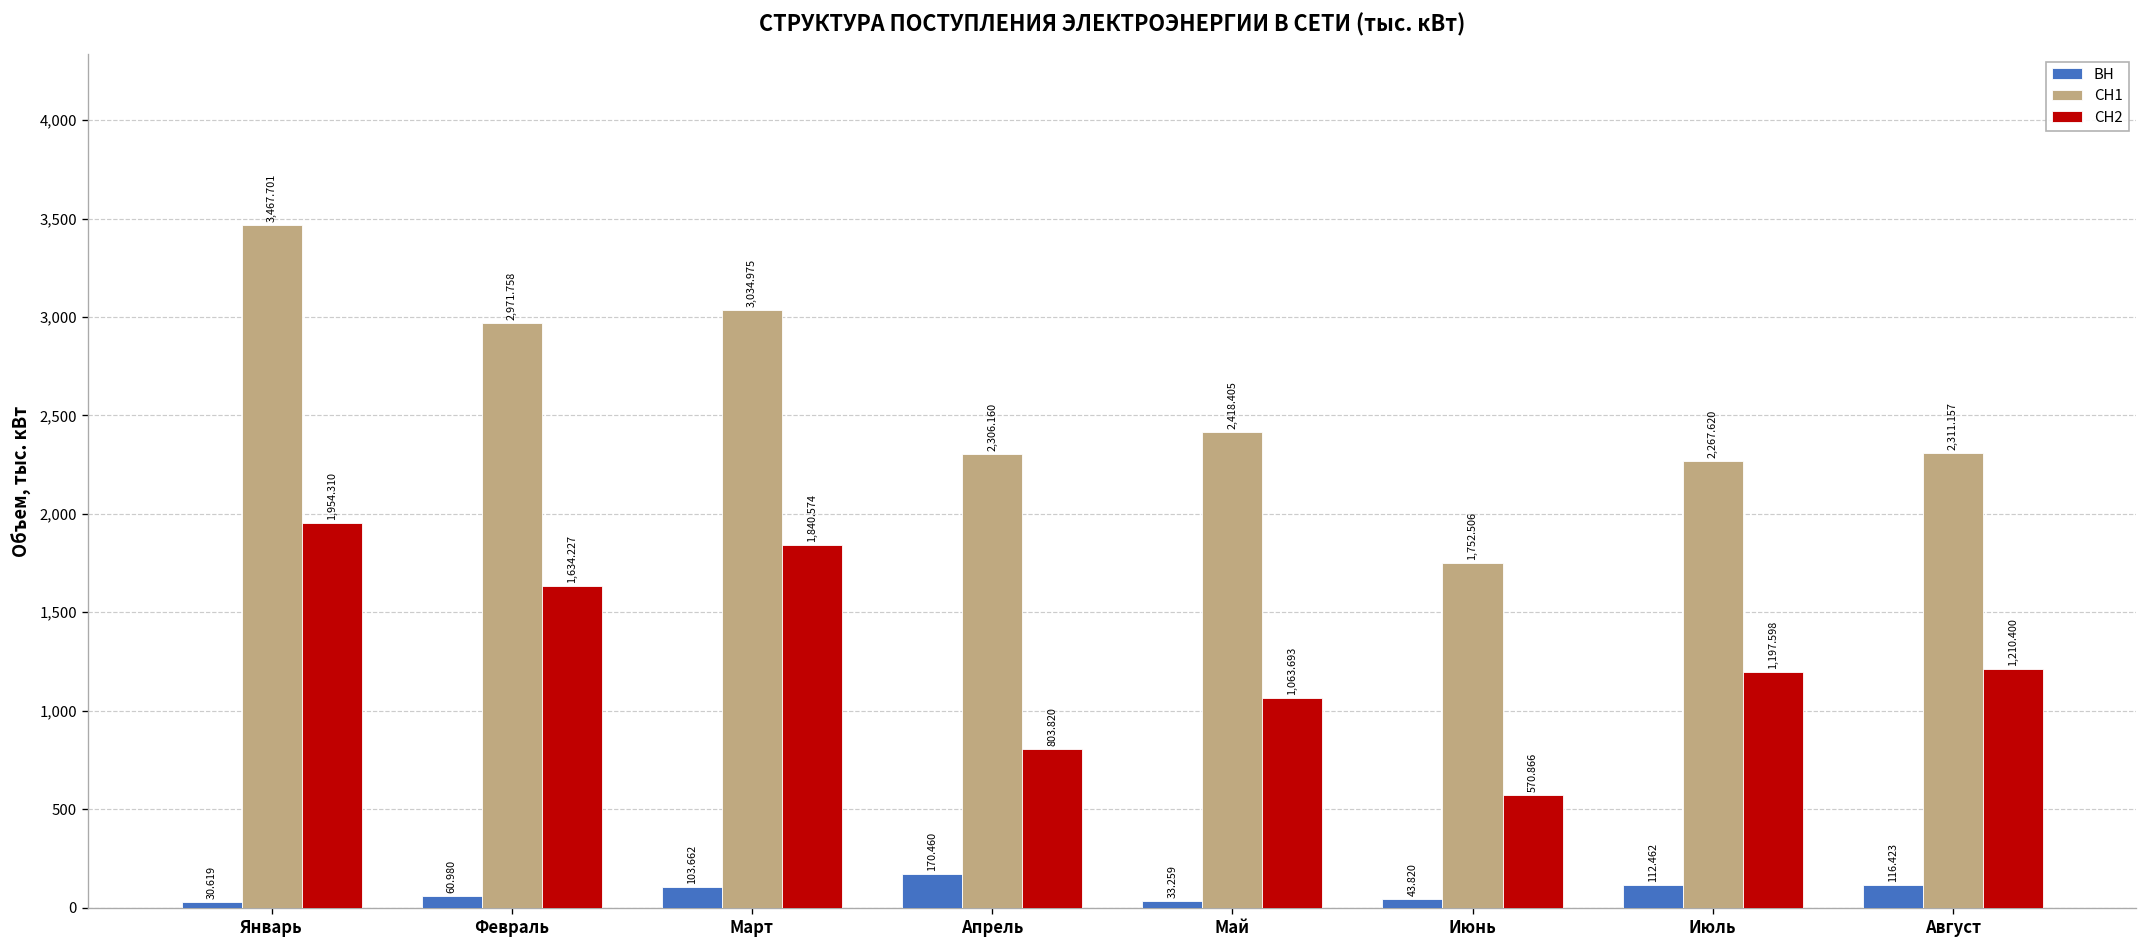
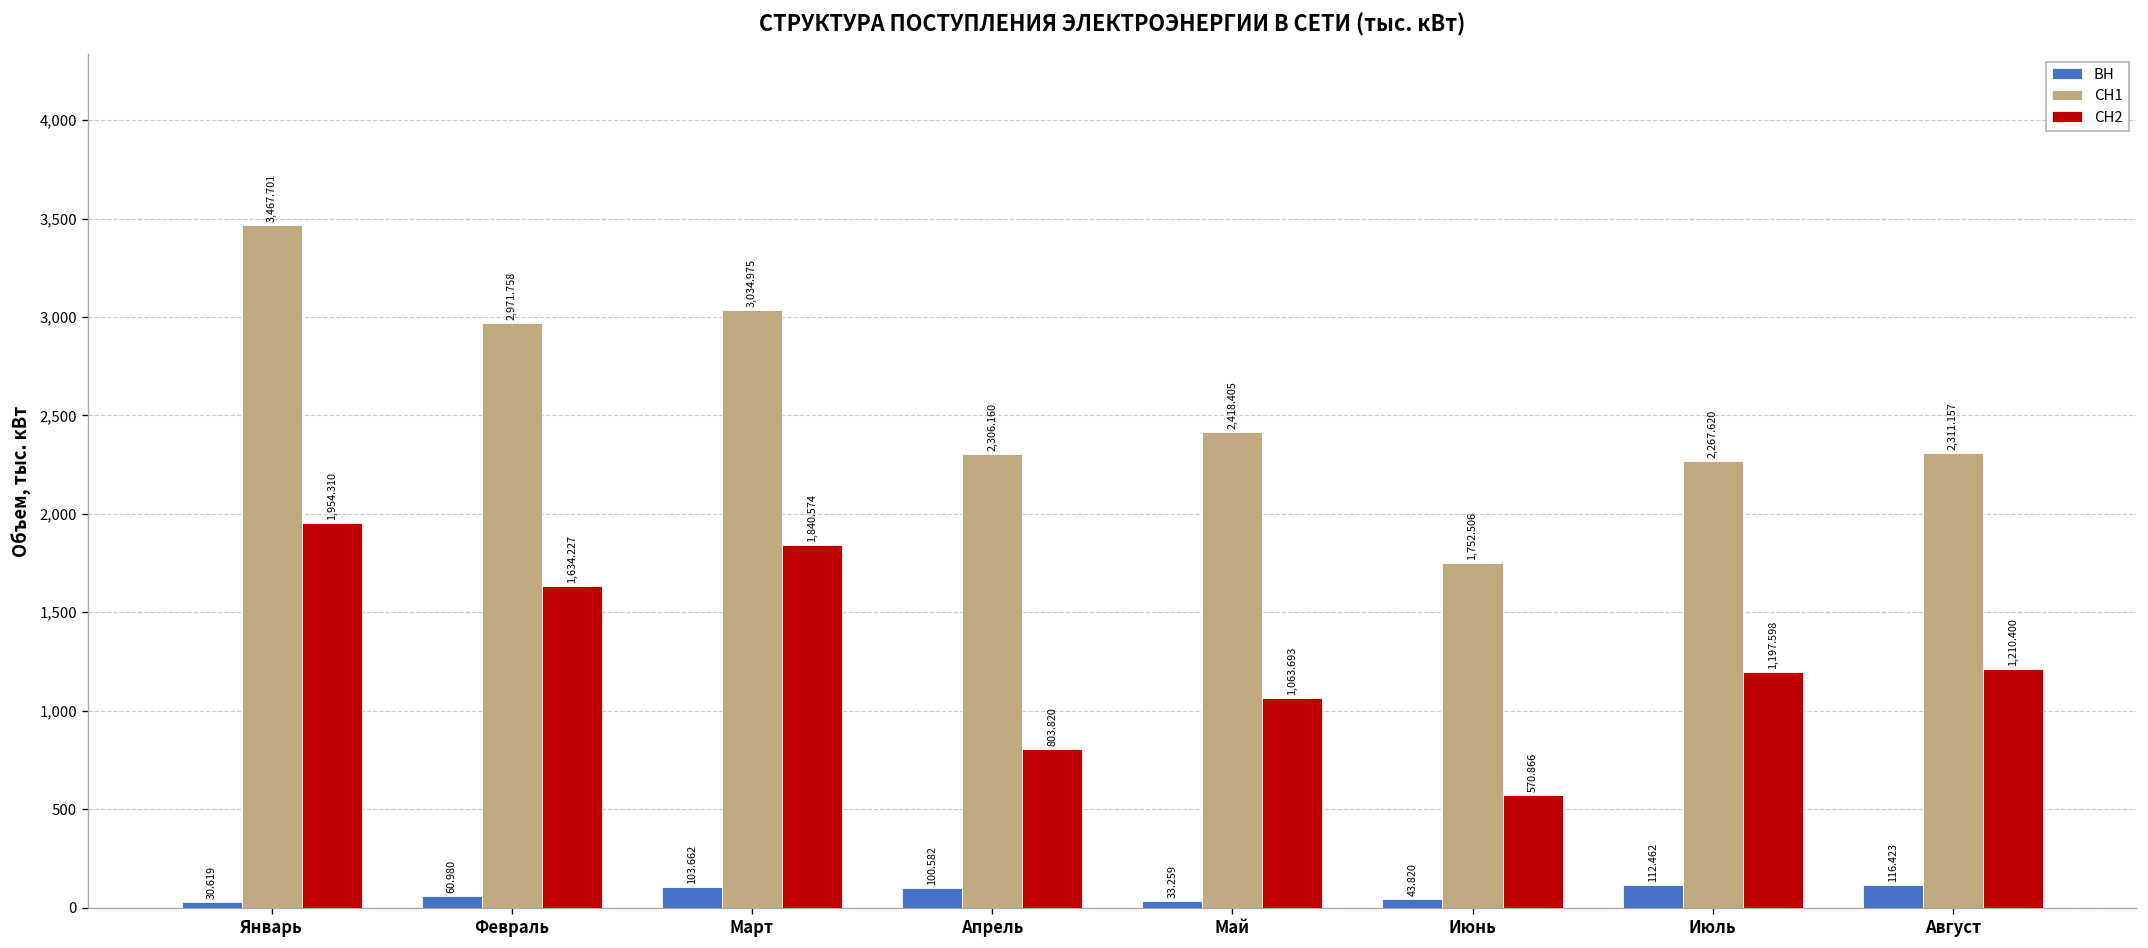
  {
    "ВН": {
      "Январь": "30.619",
      "Февраль": "60.980",
      "Март": "103.662",
-     "Апрель": "170.460",
+     "Апрель": "100.582",
      "Май": "33.259",
      "Июнь": "43.820",
      "Июль": "112.462",
      "Август": "116.423"
    },
    "СН1": {
      "Январь": "3,467.701",
      "Февраль": "2,971.758",
      "Март": "3,034.975",
      "Апрель": "2,306.160",
      "Май": "2,418.405",
      "Июнь": "1,752.506",
      "Июль": "2,267.620",
      "Август": "2,311.157"
    },
    "СН2": {
      "Январь": "1,954.310",
      "Февраль": "1,634.227",
      "Март": "1,840.574",
      "Апрель": "803.820",
      "Май": "1,063.693",
      "Июнь": "570.866",
      "Июль": "1,197.598",
      "Август": "1,210.400"
    }
  }
